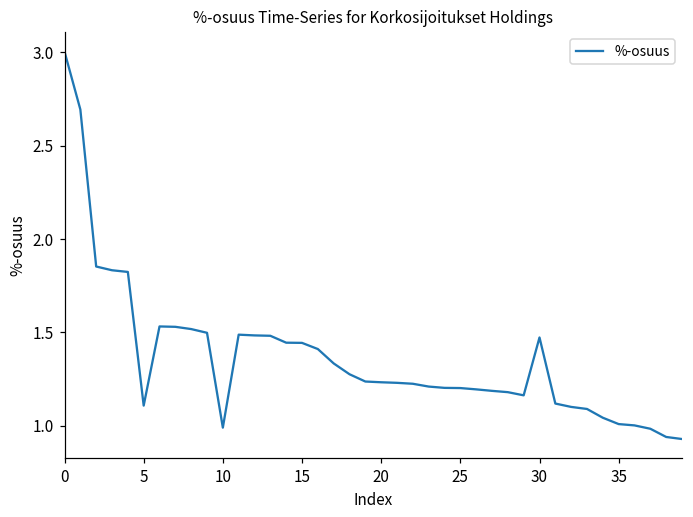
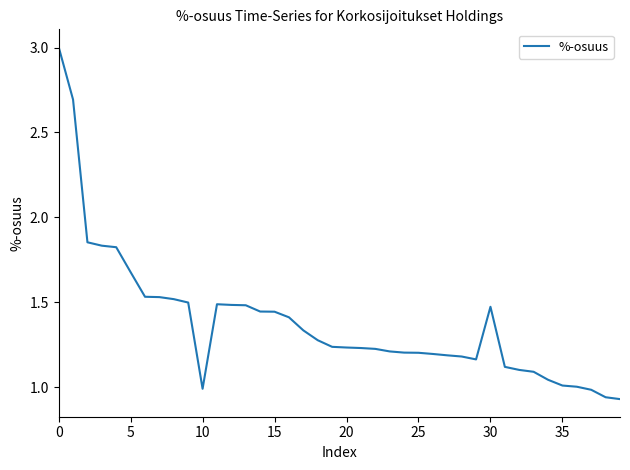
  {
    "0": 3.00,
-   "5": 1.11,
+   "5": 1.68,
    "10": 0.99,
    "15": 1.44,
    "20": 1.23,
    "25": 1.20,
    "30": 1.47,
    "35": 1.01
  }
